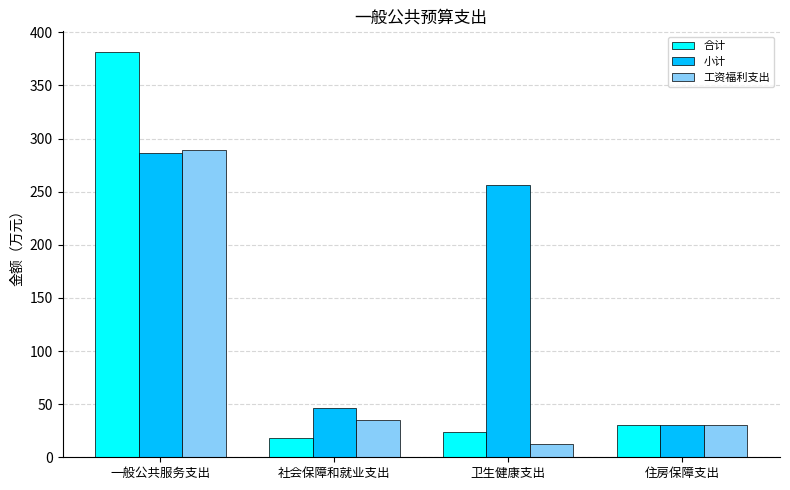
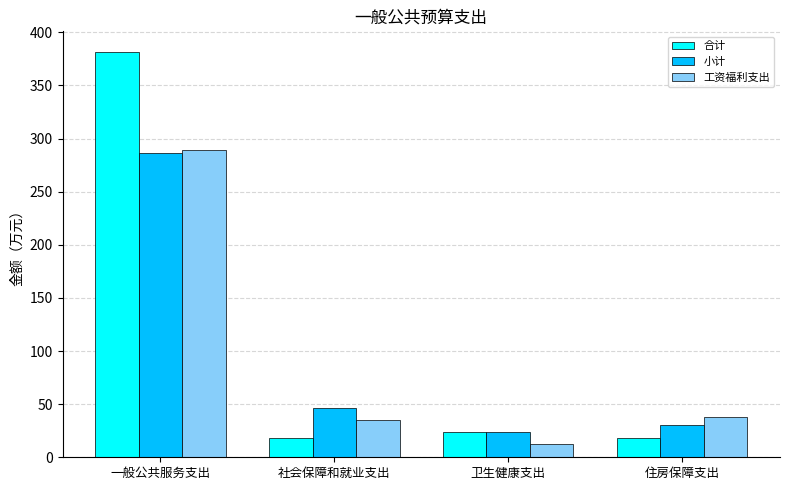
  {
    "合计": {
      "一般公共服务支出": 382,
      "社会保障和就业支出": 18,
      "卫生健康支出": 24,
-     "住房保障支出": 30
+     "住房保障支出": 18
    },
    "小计": {
      "一般公共服务支出": 287,
      "社会保障和就业支出": 46,
-     "卫生健康支出": 256,
+     "卫生健康支出": 24,
      "住房保障支出": 30
    },
    "工资福利支出": {
      "一般公共服务支出": 290,
      "社会保障和就业支出": 35,
      "卫生健康支出": 12,
-     "住房保障支出": 30
+     "住房保障支出": 38
    }
  }
